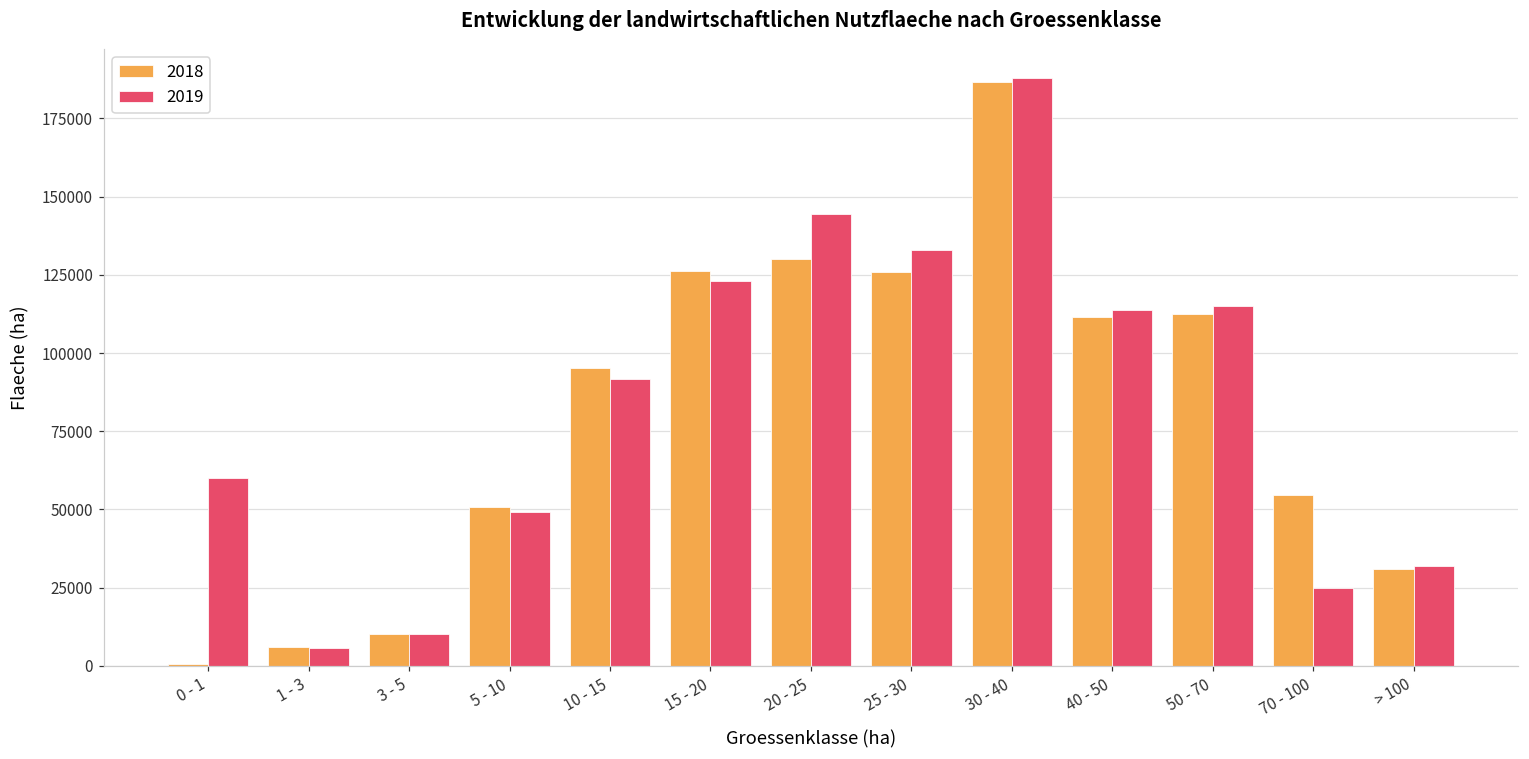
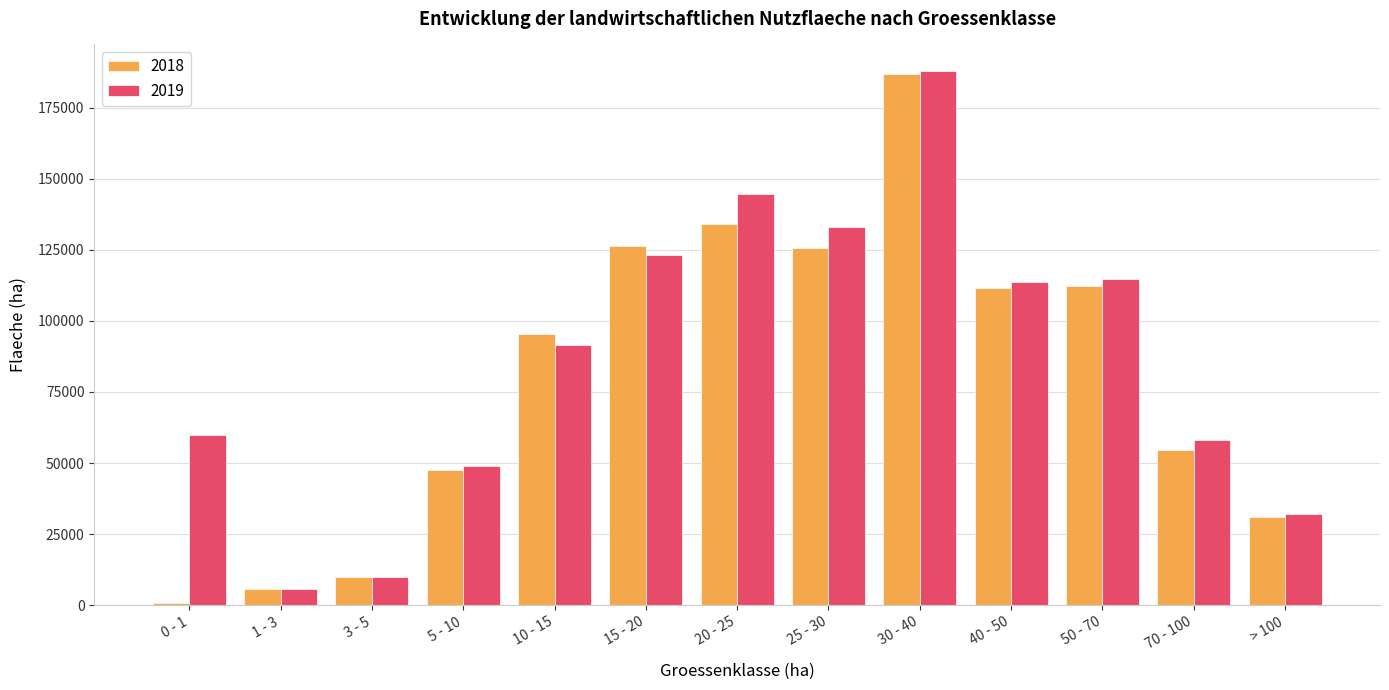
  {
    "2018": {
      "1 - 3": 6000,
      "3 - 5": 10000,
-     "5 - 10": 51000,
+     "5 - 10": 47000,
      "10 - 15": 95000,
      "15 - 20": 126000,
-     "20 - 25": 130000,
+     "20 - 25": 134000,
      "25 - 30": 126000,
      "30 - 40": 187000,
      "40 - 50": 111000,
      "50 - 70": 112000,
      "70 - 100": 55000,
      "> 100": 31000
    },
    "2019": {
      "0 - 1": 60000,
      "1 - 3": 6000,
      "3 - 5": 10000,
      "5 - 10": 49000,
      "10 - 15": 92000,
      "15 - 20": 123000,
      "20 - 25": 145000,
      "25 - 30": 133000,
      "30 - 40": 188000,
      "40 - 50": 114000,
      "50 - 70": 115000,
-     "70 - 100": 25000,
+     "70 - 100": 58000,
      "> 100": 32000
    }
  }
